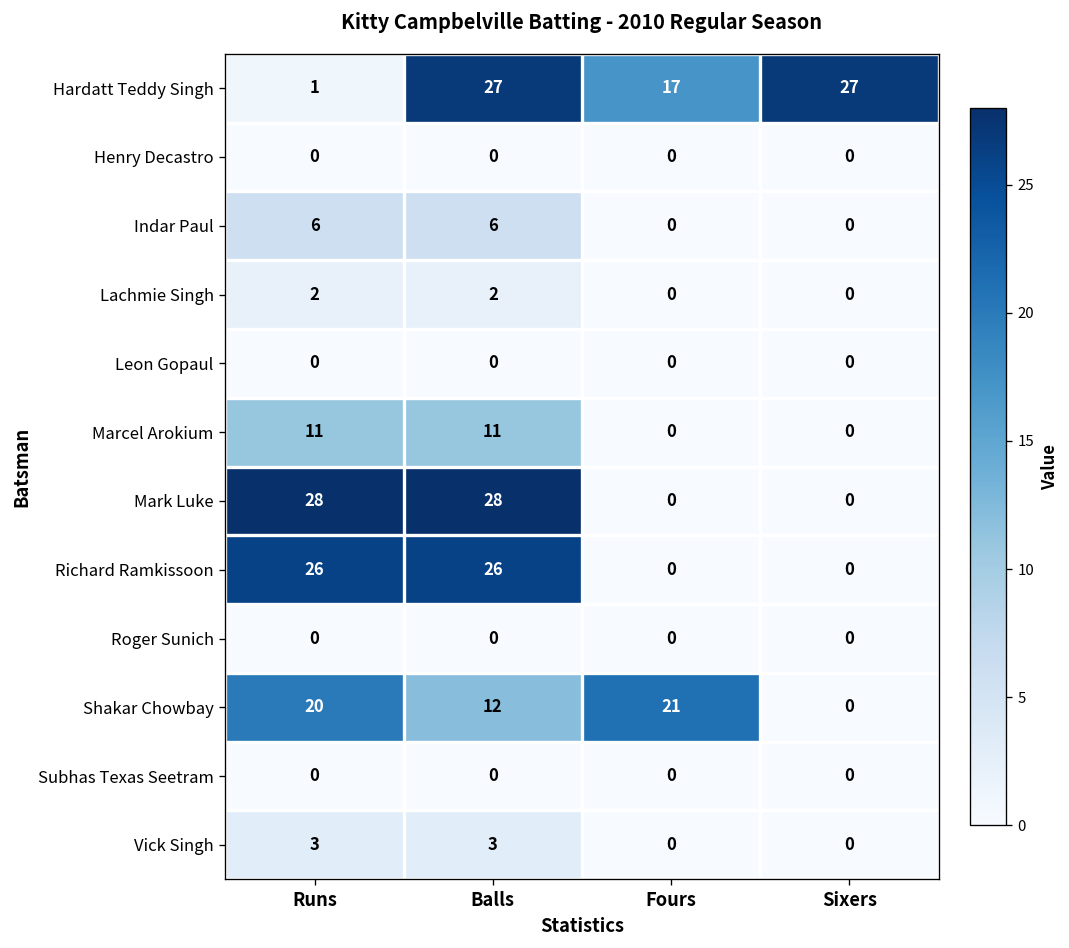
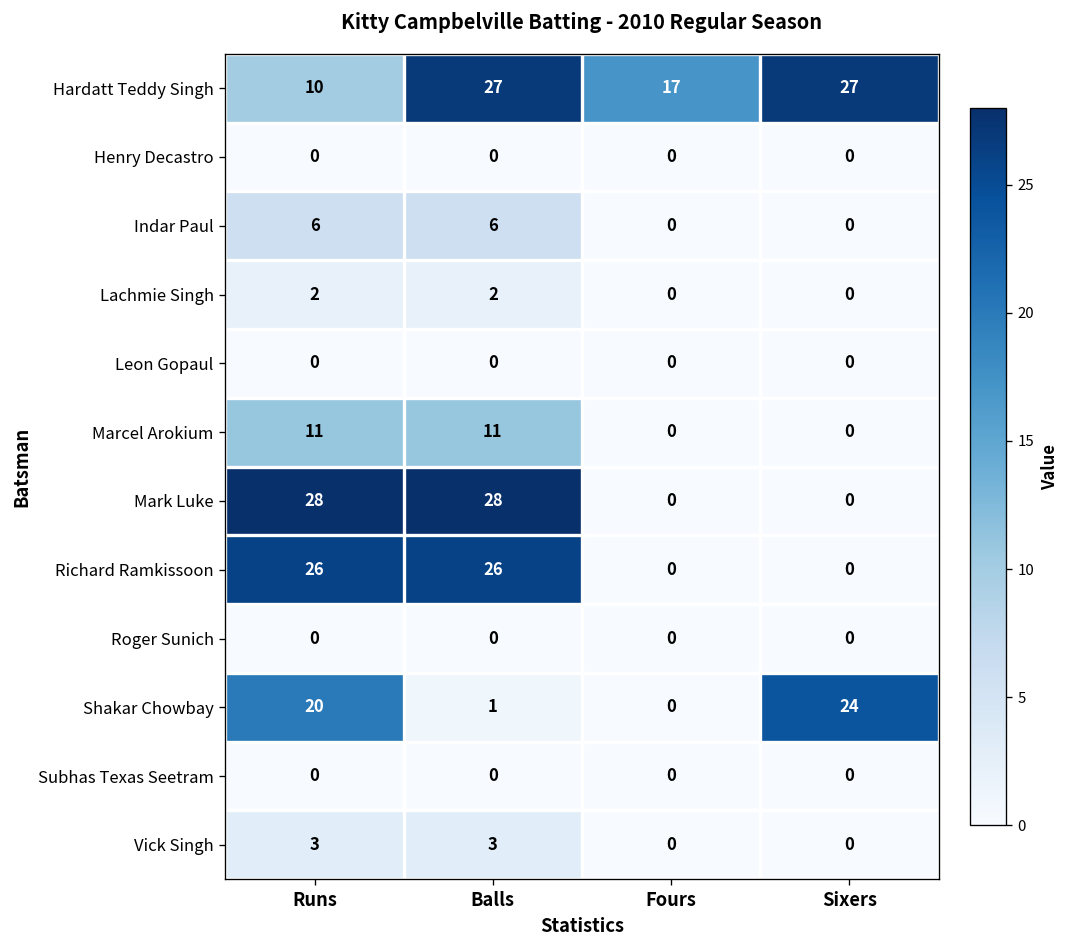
  {
    "Hardatt Teddy Singh": {
-     "Runs": 1,
+     "Runs": 10,
      "Balls": 27,
      "Fours": 17,
      "Sixers": 27
    },
    "Henry Decastro": {
      "Runs": 0,
      "Balls": 0,
      "Fours": 0,
      "Sixers": 0
    },
    "Indar Paul": {
      "Runs": 6,
      "Balls": 6,
      "Fours": 0,
      "Sixers": 0
    },
    "Lachmie Singh": {
      "Runs": 2,
      "Balls": 2,
      "Fours": 0,
      "Sixers": 0
    },
    "Leon Gopaul": {
      "Runs": 0,
      "Balls": 0,
      "Fours": 0,
      "Sixers": 0
    },
    "Marcel Arokium": {
      "Runs": 11,
      "Balls": 11,
      "Fours": 0,
      "Sixers": 0
    },
    "Mark Luke": {
      "Runs": 28,
      "Balls": 28,
      "Fours": 0,
      "Sixers": 0
    },
    "Richard Ramkissoon": {
      "Runs": 26,
      "Balls": 26,
      "Fours": 0,
      "Sixers": 0
    },
    "Roger Sunich": {
      "Runs": 0,
      "Balls": 0,
      "Fours": 0,
      "Sixers": 0
    },
    "Shakar Chowbay": {
      "Runs": 20,
-     "Balls": 12,
-     "Fours": 21,
-     "Sixers": 0
+     "Balls": 1,
+     "Fours": 0,
+     "Sixers": 24
    },
    "Subhas Texas Seetram": {
      "Runs": 0,
      "Balls": 0,
      "Fours": 0,
      "Sixers": 0
    },
    "Vick Singh": {
      "Runs": 3,
      "Balls": 3,
      "Fours": 0,
      "Sixers": 0
    }
  }
